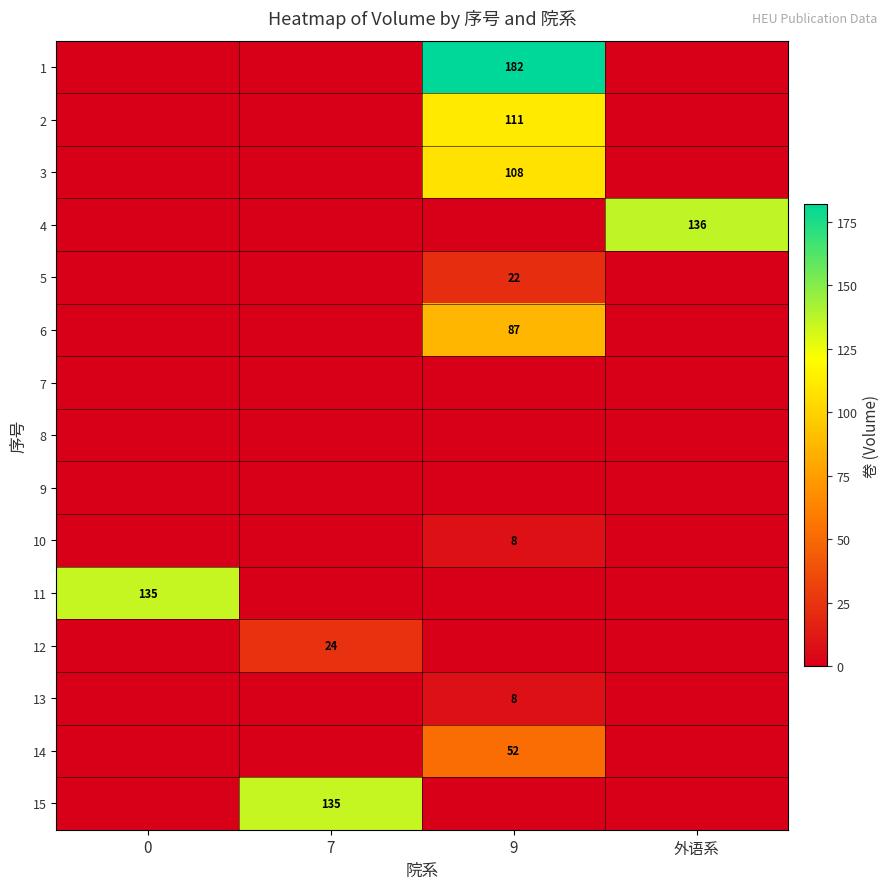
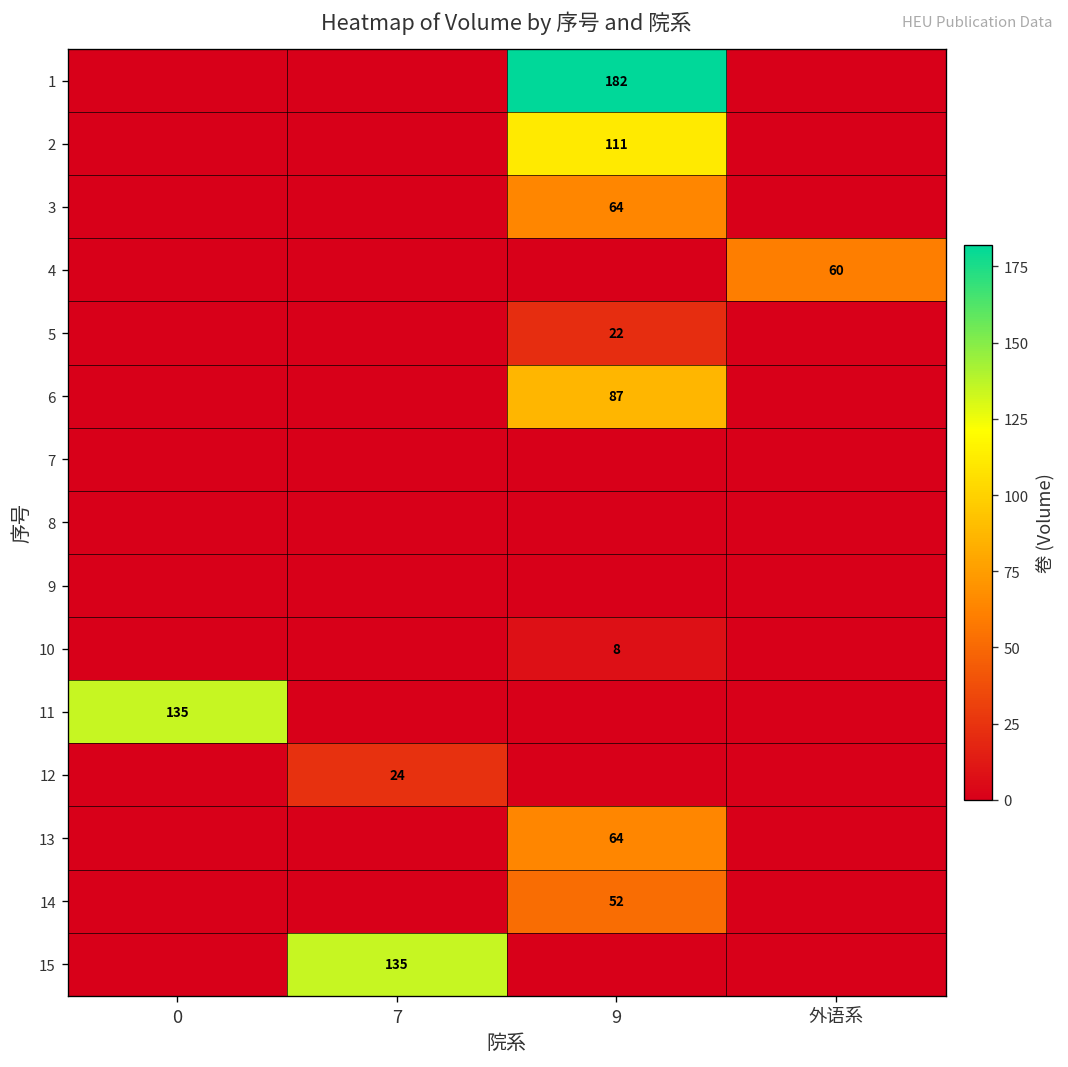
  {
    "1": {
      "9": 182
    },
    "2": {
      "9": 111
    },
    "3": {
-     "9": 108
+     "9": 64
    },
    "4": {
-     "外语系": 136
+     "外语系": 60
    },
    "5": {
      "9": 22
    },
    "6": {
      "9": 87
    },
    "10": {
      "9": 8
    },
    "11": {
      "0": 135
    },
    "12": {
      "7": 24
    },
    "13": {
-     "9": 8
+     "9": 64
    },
    "14": {
      "9": 52
    },
    "15": {
      "7": 135
    }
  }
